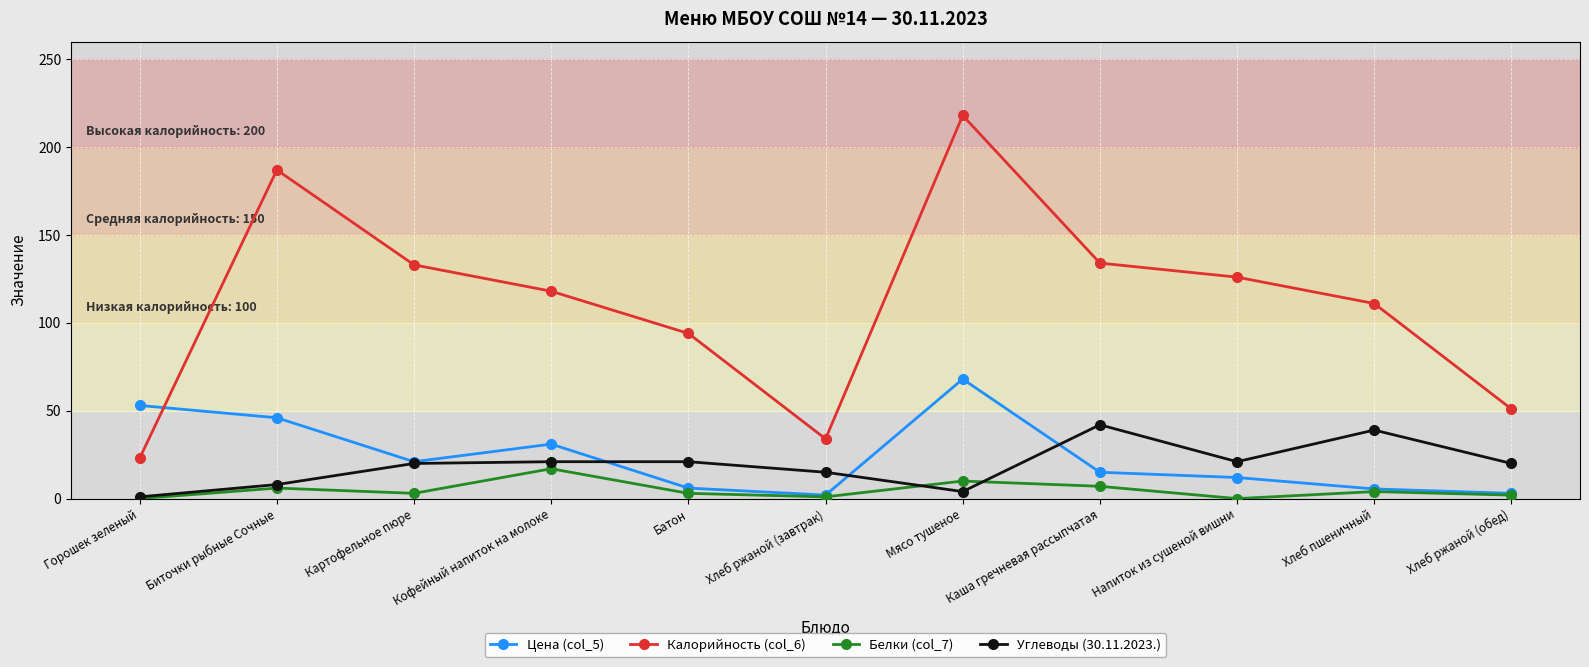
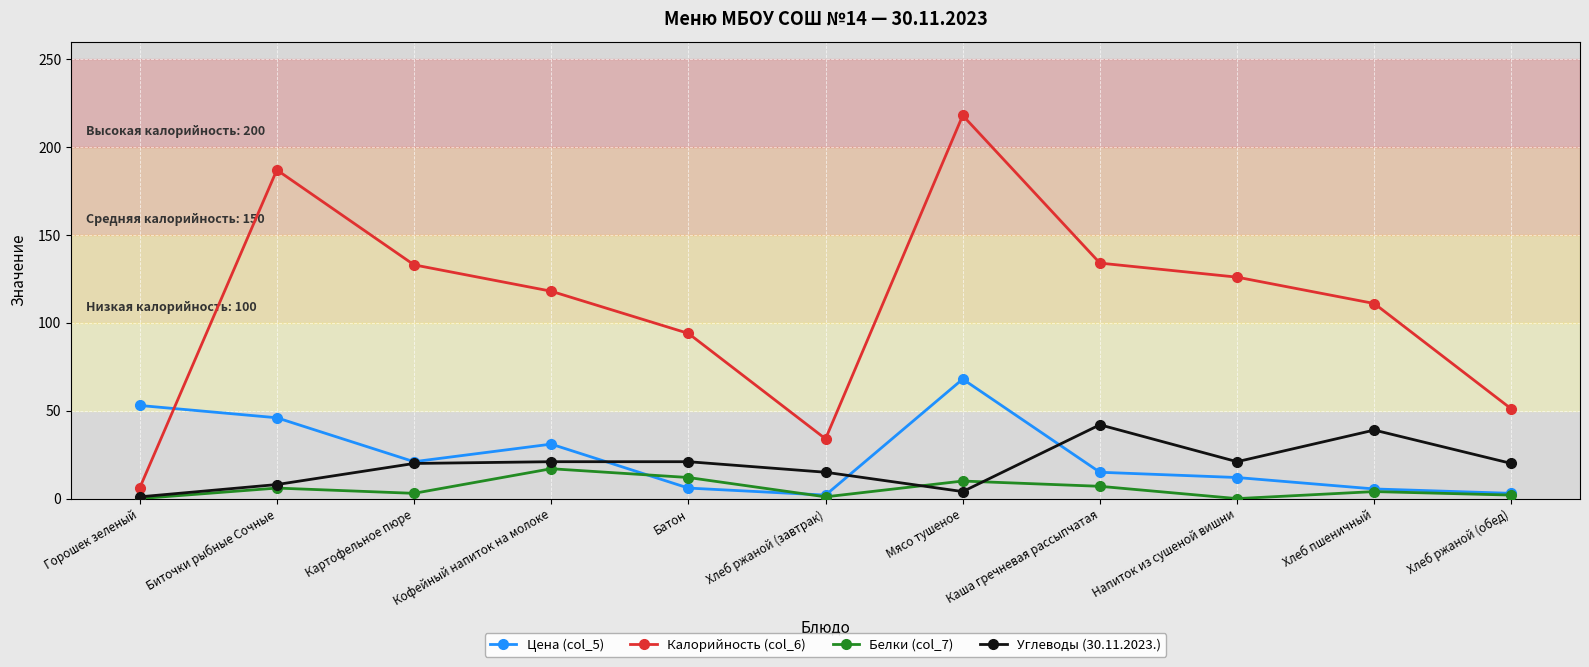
  {
    "Цена (col_5)": {
      "Горошек зеленый": 53,
      "Биточки рыбные Сочные": 46,
      "Кофейный напиток на молоке": 31,
      "Батон": 6,
      "Мясо тушеное": 68,
      "Каша гречневая рассыпчатая": 15,
      "Напиток из сушеной вишни": 12,
      "Хлеб пшеничный": 6
    },
    "Калорийность (col_6)": {
-     "Горошек зеленый": 23,
+     "Горошек зеленый": 6,
      "Биточки рыбные Сочные": 187,
      "Картофельное пюре": 133,
      "Кофейный напиток на молоке": 118,
      "Батон": 94,
      "Хлеб ржаной (завтрак)": 34,
      "Мясо тушеное": 218,
      "Каша гречневая рассыпчатая": 134,
      "Напиток из сушеной вишни": 126,
      "Хлеб пшеничный": 111,
      "Хлеб ржаной (обед)": 51
    },
    "Белки (col_7)": {
      "Биточки рыбные Сочные": 6,
      "Картофельное пюре": 3,
      "Кофейный напиток на молоке": 17,
-     "Батон": 3,
+     "Батон": 12,
      "Мясо тушеное": 10,
      "Каша гречневая рассыпчатая": 7,
      "Напиток из сушеной вишни": 0,
      "Хлеб пшеничный": 4
    },
    "Углеводы (30.11.2023.)": {
      "Биточки рыбные Сочные": 8,
      "Кофейный напиток на молоке": 21,
      "Батон": 21,
      "Хлеб ржаной (завтрак)": 15,
      "Мясо тушеное": 4,
      "Каша гречневая рассыпчатая": 42,
      "Напиток из сушеной вишни": 21,
      "Хлеб пшеничный": 39,
      "Хлеб ржаной (обед)": 20
    }
  }
